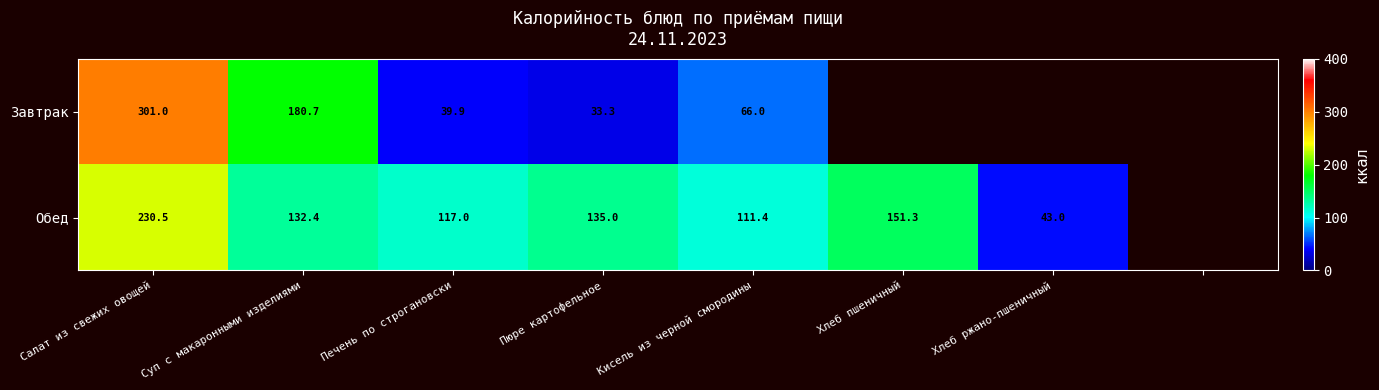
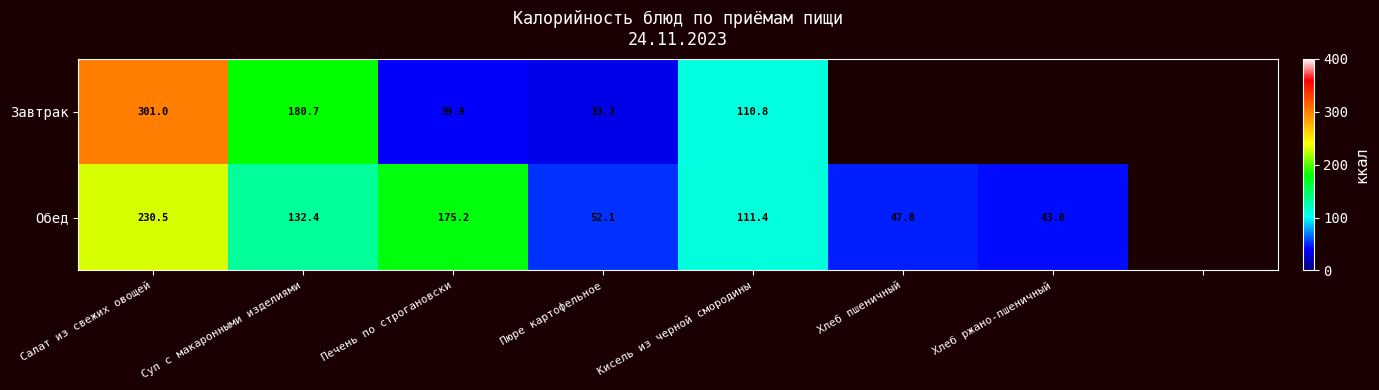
  {
    "Завтрак": {
      "Салат из свежих овощей": 301.0,
      "Суп с макаронными изделиями": 180.7,
      "Печень по строгановски": 39.9,
      "Пюре картофельное": 33.3,
-     "Кисель из черной смородины": 66.0
+     "Кисель из черной смородины": 110.8
    },
    "Обед": {
      "Салат из свежих овощей": 230.5,
      "Суп с макаронными изделиями": 132.4,
-     "Печень по строгановски": 117.0,
-     "Пюре картофельное": 135.0,
+     "Печень по строгановски": 175.2,
+     "Пюре картофельное": 52.1,
      "Кисель из черной смородины": 111.4,
-     "Хлеб пшеничный": 151.3,
+     "Хлеб пшеничный": 47.8,
      "Хлеб ржано-пшеничный": 43.0
    }
  }
